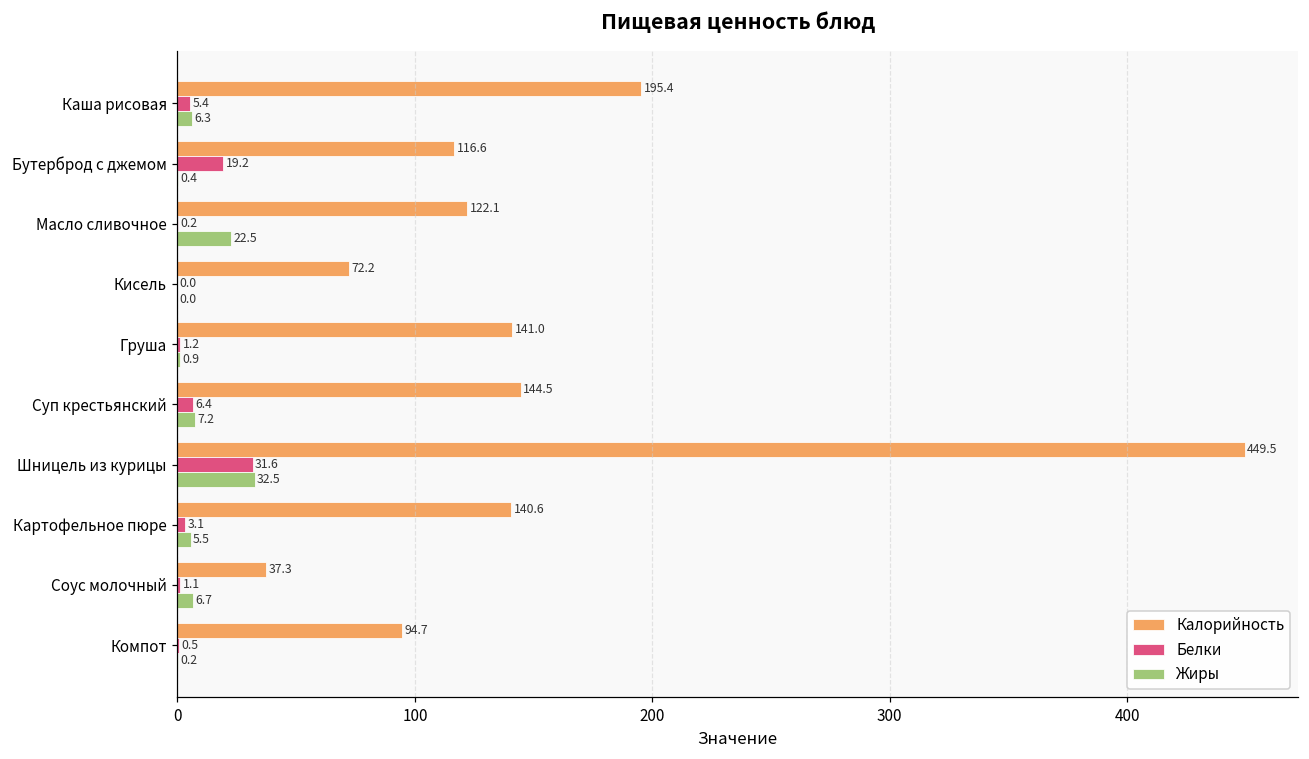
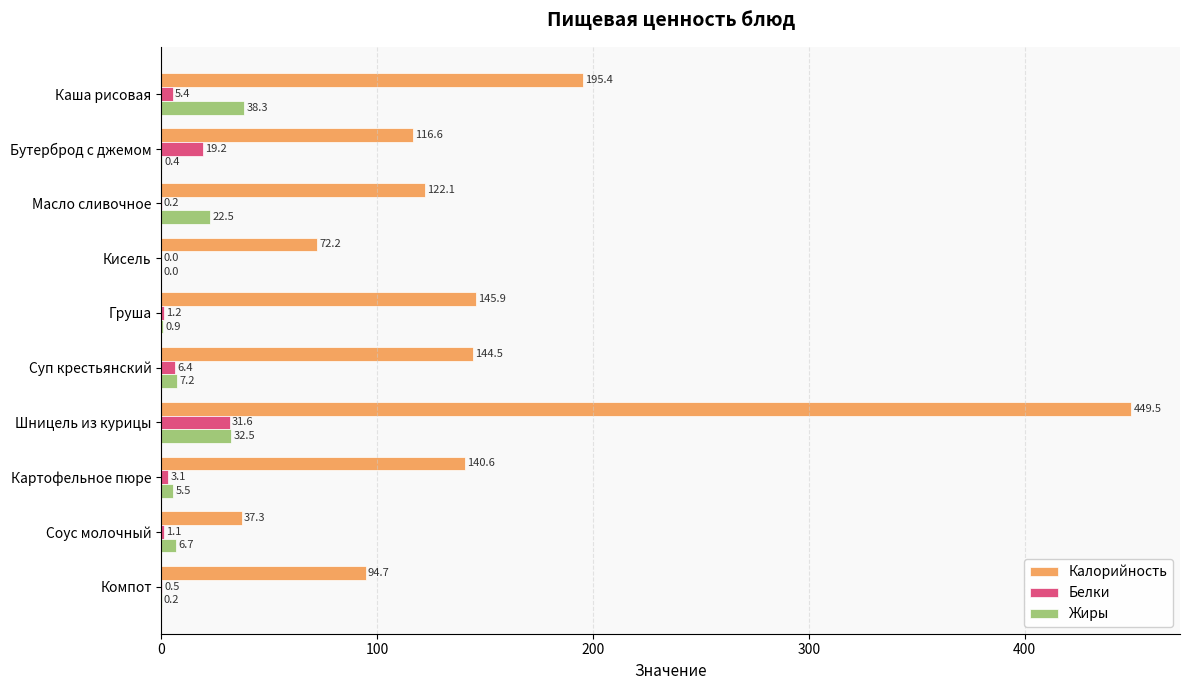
  {
    "Калорийность": {
      "Каша рисовая": 195.4,
      "Бутерброд с джемом": 116.6,
      "Масло сливочное": 122.1,
      "Кисель": 72.2,
-     "Груша": 141.0,
+     "Груша": 145.9,
      "Суп крестьянский": 144.5,
      "Шницель из курицы": 449.5,
      "Картофельное пюре": 140.6,
      "Соус молочный": 37.3,
      "Компот": 94.7
    },
    "Белки": {
      "Каша рисовая": 5.4,
      "Бутерброд с джемом": 19.2,
      "Масло сливочное": 0.2,
      "Кисель": 0.0,
      "Груша": 1.2,
      "Суп крестьянский": 6.4,
      "Шницель из курицы": 31.6,
      "Картофельное пюре": 3.1,
      "Соус молочный": 1.1,
      "Компот": 0.5
    },
    "Жиры": {
-     "Каша рисовая": 6.3,
+     "Каша рисовая": 38.3,
      "Бутерброд с джемом": 0.4,
      "Масло сливочное": 22.5,
      "Кисель": 0.0,
      "Груша": 0.9,
      "Суп крестьянский": 7.2,
      "Шницель из курицы": 32.5,
      "Картофельное пюре": 5.5,
      "Соус молочный": 6.7,
      "Компот": 0.2
    }
  }
